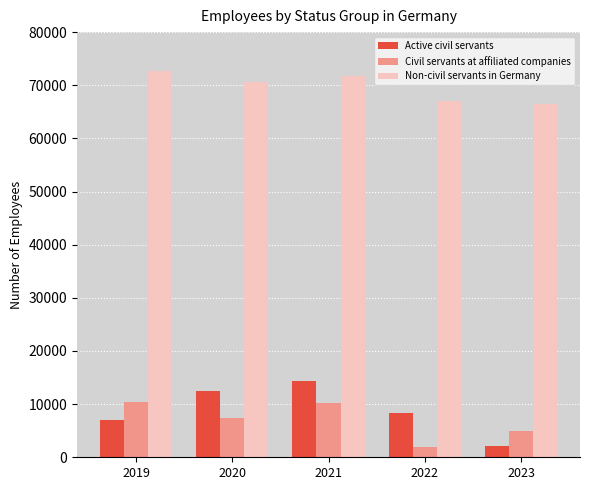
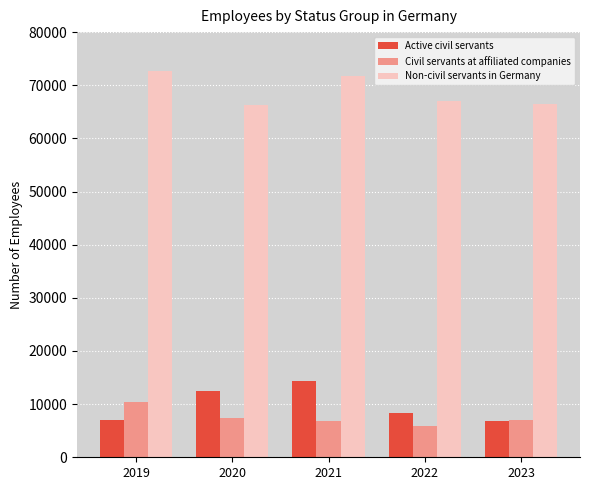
  {
    "Active civil servants": {
      "2019": 7000,
      "2020": 13000,
      "2021": 14000,
      "2022": 8000,
-     "2023": 2000
+     "2023": 7000
    },
    "Civil servants at affiliated companies": {
      "2019": 10000,
      "2020": 7000,
-     "2021": 10000,
-     "2022": 2000,
-     "2023": 5000
+     "2021": 7000,
+     "2022": 6000,
+     "2023": 7000
    },
    "Non-civil servants in Germany": {
      "2019": 73000,
-     "2020": 71000,
+     "2020": 66000,
      "2021": 72000,
      "2022": 67000,
      "2023": 67000
    }
  }
